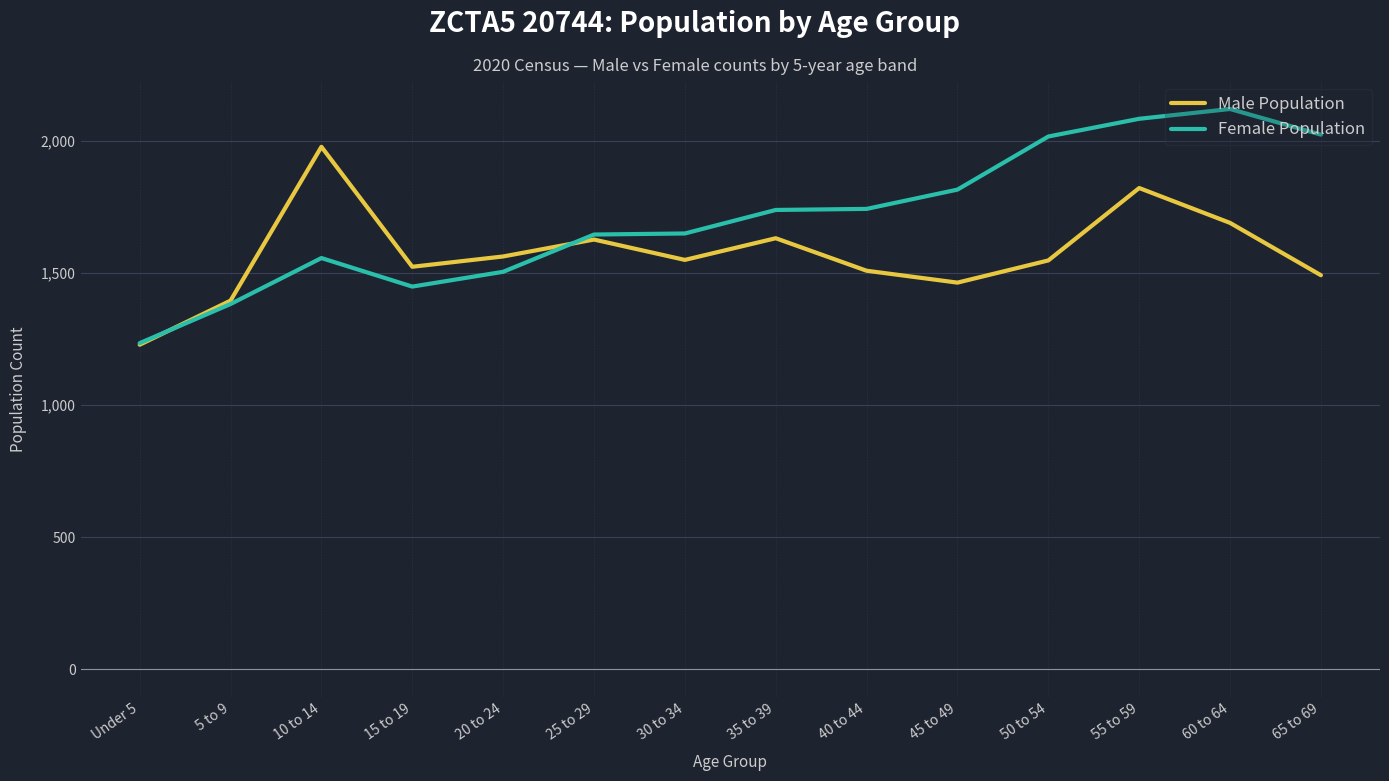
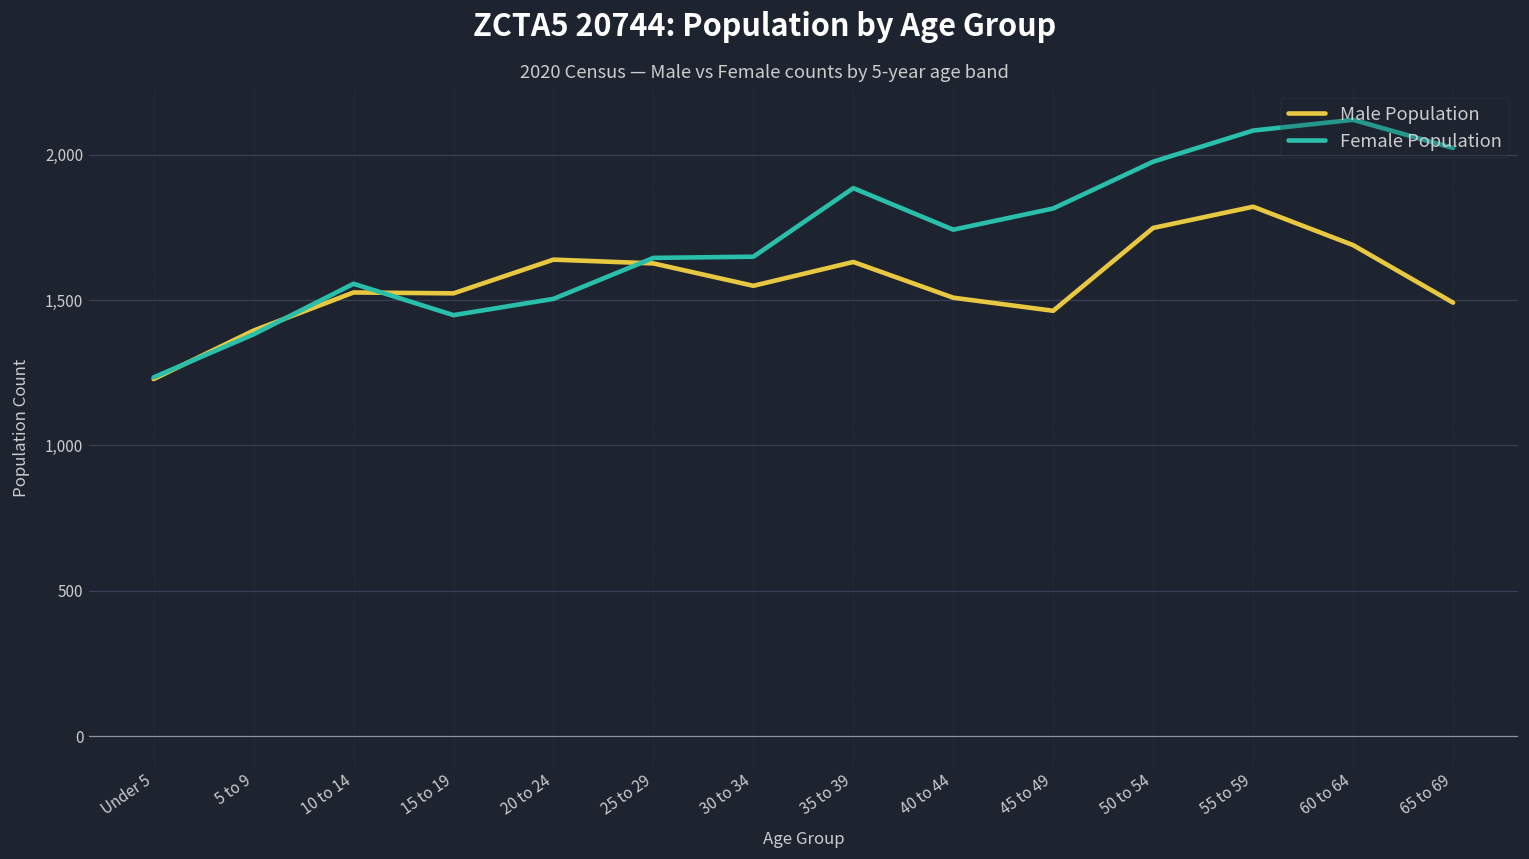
  {
    "Male Population": {
      "5 to 9": "1,400",
-     "10 to 14": "1,980",
+     "10 to 14": "1,530",
      "15 to 19": "1,520",
-     "20 to 24": "1,560",
+     "20 to 24": "1,640",
      "25 to 29": "1,630",
      "30 to 34": "1,550",
      "35 to 39": "1,630",
      "40 to 44": "1,510",
      "45 to 49": "1,460",
-     "50 to 54": "1,550",
+     "50 to 54": "1,750",
      "55 to 59": "1,820",
      "60 to 64": "1,690",
      "65 to 69": "1,490"
    },
    "Female Population": {
      "5 to 9": "1,380",
      "10 to 14": "1,560",
      "15 to 19": "1,450",
      "20 to 24": "1,500",
      "25 to 29": "1,650",
      "30 to 34": "1,650",
-     "35 to 39": "1,740",
+     "35 to 39": "1,890",
      "40 to 44": "1,740",
      "45 to 49": "1,820",
-     "50 to 54": "2,020",
+     "50 to 54": "1,980",
      "55 to 59": "2,080"
    }
  }
